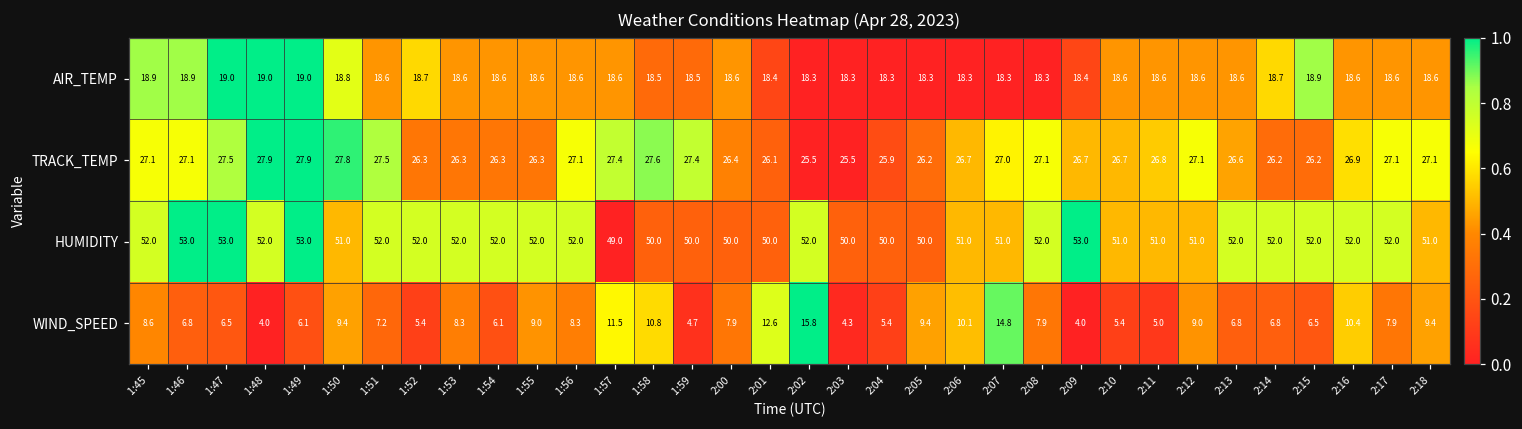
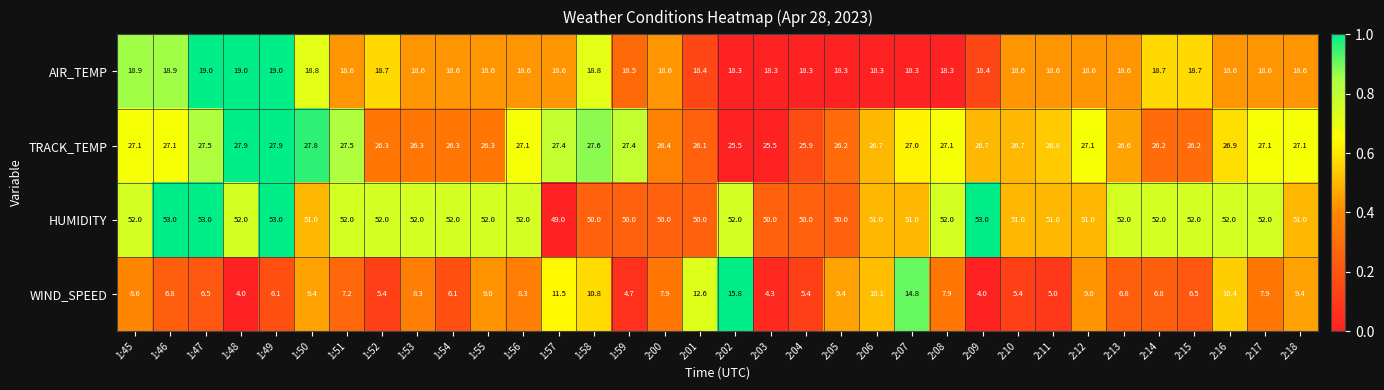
  {
    "AIR_TEMP": {
      "1:45": 18.9,
      "1:46": 18.9,
      "1:47": 19.0,
      "1:48": 19.0,
      "1:49": 19.0,
      "1:50": 18.8,
      "1:51": 18.6,
      "1:52": 18.7,
      "1:53": 18.6,
      "1:54": 18.6,
      "1:55": 18.6,
      "1:56": 18.6,
      "1:57": 18.6,
-     "1:58": 18.5,
+     "1:58": 18.8,
      "1:59": 18.5,
      "2:00": 18.6,
      "2:01": 18.4,
      "2:02": 18.3,
      "2:03": 18.3,
      "2:04": 18.3,
      "2:05": 18.3,
      "2:06": 18.3,
      "2:07": 18.3,
      "2:08": 18.3,
      "2:09": 18.4,
      "2:10": 18.6,
      "2:11": 18.6,
      "2:12": 18.6,
      "2:13": 18.6,
      "2:14": 18.7,
-     "2:15": 18.9,
+     "2:15": 18.7,
      "2:16": 18.6,
      "2:17": 18.6,
      "2:18": 18.6
    },
    "TRACK_TEMP": {
      "1:45": 27.1,
      "1:46": 27.1,
      "1:47": 27.5,
      "1:48": 27.9,
      "1:49": 27.9,
      "1:50": 27.8,
      "1:51": 27.5,
      "1:52": 26.3,
      "1:53": 26.3,
      "1:54": 26.3,
      "1:55": 26.3,
      "1:56": 27.1,
      "1:57": 27.4,
      "1:58": 27.6,
      "1:59": 27.4,
      "2:00": 26.4,
      "2:01": 26.1,
      "2:02": 25.5,
      "2:03": 25.5,
      "2:04": 25.9,
      "2:05": 26.2,
      "2:06": 26.7,
      "2:07": 27.0,
      "2:08": 27.1,
      "2:09": 26.7,
      "2:10": 26.7,
      "2:11": 26.8,
      "2:12": 27.1,
      "2:13": 26.6,
      "2:14": 26.2,
      "2:15": 26.2,
      "2:16": 26.9,
      "2:17": 27.1,
      "2:18": 27.1
    },
    "HUMIDITY": {
      "1:45": 52.0,
      "1:46": 53.0,
      "1:47": 53.0,
      "1:48": 52.0,
      "1:49": 53.0,
      "1:50": 51.0,
      "1:51": 52.0,
      "1:52": 52.0,
      "1:53": 52.0,
      "1:54": 52.0,
      "1:55": 52.0,
      "1:56": 52.0,
      "1:57": 49.0,
      "1:58": 50.0,
      "1:59": 50.0,
      "2:00": 50.0,
      "2:01": 50.0,
      "2:02": 52.0,
      "2:03": 50.0,
      "2:04": 50.0,
      "2:05": 50.0,
      "2:06": 51.0,
      "2:07": 51.0,
      "2:08": 52.0,
      "2:09": 53.0,
      "2:10": 51.0,
      "2:11": 51.0,
      "2:12": 51.0,
      "2:13": 52.0,
      "2:14": 52.0,
      "2:15": 52.0,
      "2:16": 52.0,
      "2:17": 52.0,
      "2:18": 51.0
    },
    "WIND_SPEED": {
      "1:45": 8.6,
      "1:46": 6.8,
      "1:47": 6.5,
      "1:48": 4.0,
      "1:49": 6.1,
      "1:50": 9.4,
      "1:51": 7.2,
      "1:52": 5.4,
      "1:53": 8.3,
      "1:54": 6.1,
      "1:55": 9.0,
      "1:56": 8.3,
      "1:57": 11.5,
      "1:58": 10.8,
      "1:59": 4.7,
      "2:00": 7.9,
      "2:01": 12.6,
      "2:02": 15.8,
      "2:03": 4.3,
      "2:04": 5.4,
      "2:05": 9.4,
      "2:06": 10.1,
      "2:07": 14.8,
      "2:08": 7.9,
      "2:09": 4.0,
      "2:10": 5.4,
      "2:11": 5.0,
      "2:12": 9.0,
      "2:13": 6.8,
      "2:14": 6.8,
      "2:15": 6.5,
      "2:16": 10.4,
      "2:17": 7.9,
      "2:18": 9.4
    }
  }
